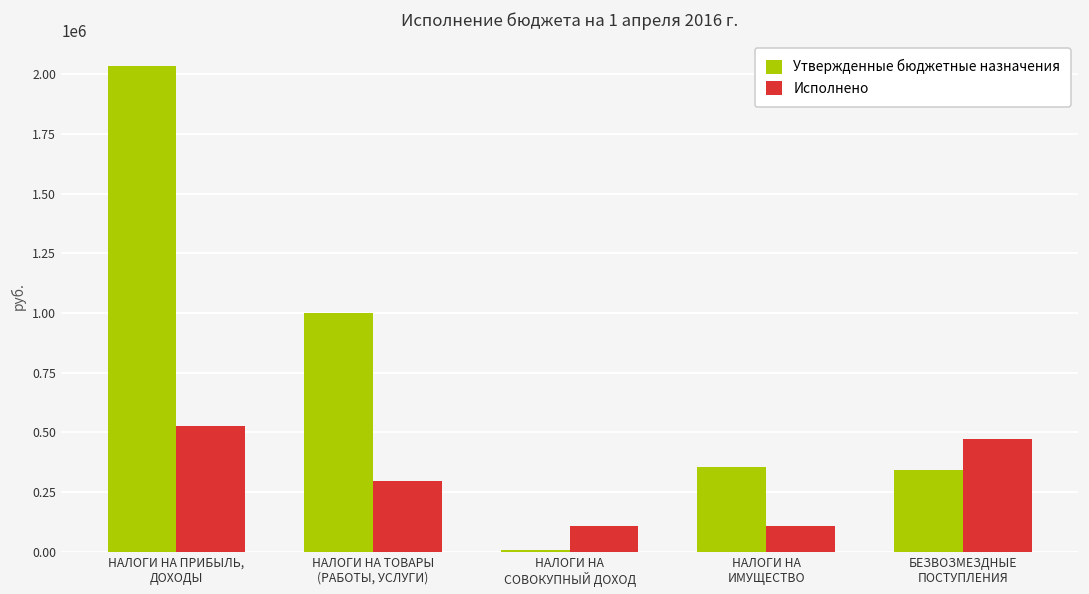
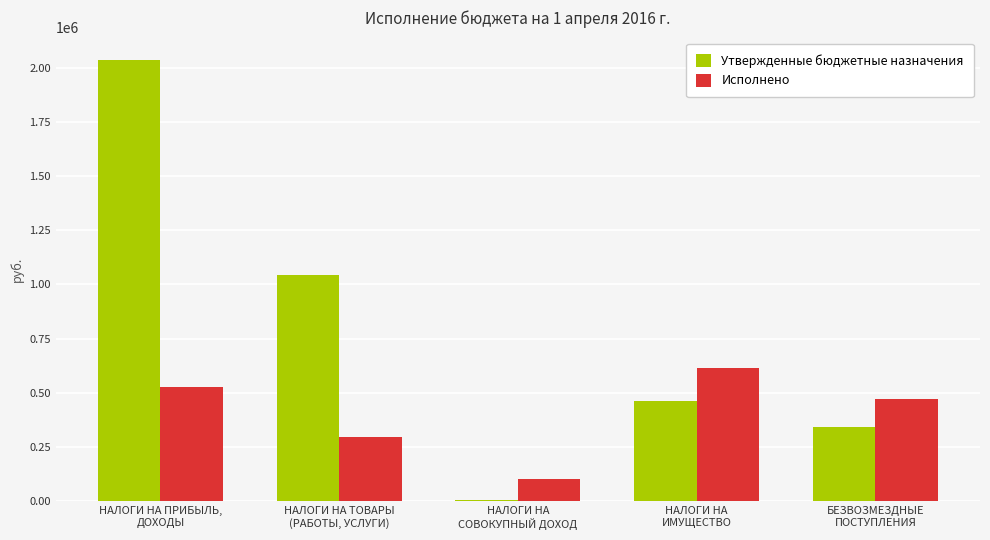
  {
    "Утвержденные бюджетные назначения": {
      "НАЛОГИ НА ПРИБЫЛЬ, ДОХОДЫ": 2040000,
-     "НАЛОГИ НА ТОВАРЫ (РАБОТЫ, УСЛУГИ)": 1000000,
-     "НАЛОГИ НА ИМУЩЕСТВО": 350000,
+     "НАЛОГИ НА ТОВАРЫ (РАБОТЫ, УСЛУГИ)": 1050000,
+     "НАЛОГИ НА ИМУЩЕСТВО": 460000,
      "БЕЗВОЗМЕЗДНЫЕ ПОСТУПЛЕНИЯ": 340000
    },
    "Исполнено": {
      "НАЛОГИ НА ПРИБЫЛЬ, ДОХОДЫ": 530000,
      "НАЛОГИ НА ТОВАРЫ (РАБОТЫ, УСЛУГИ)": 300000,
      "НАЛОГИ НА СОВОКУПНЫЙ ДОХОД": 110000,
-     "НАЛОГИ НА ИМУЩЕСТВО": 110000,
+     "НАЛОГИ НА ИМУЩЕСТВО": 610000,
      "БЕЗВОЗМЕЗДНЫЕ ПОСТУПЛЕНИЯ": 470000
    }
  }
